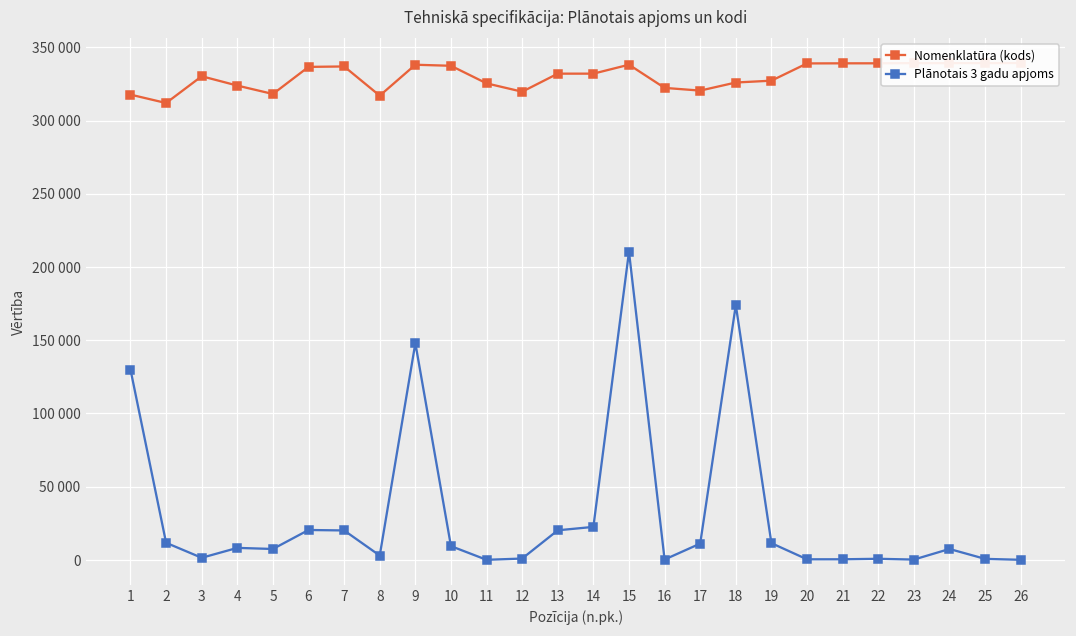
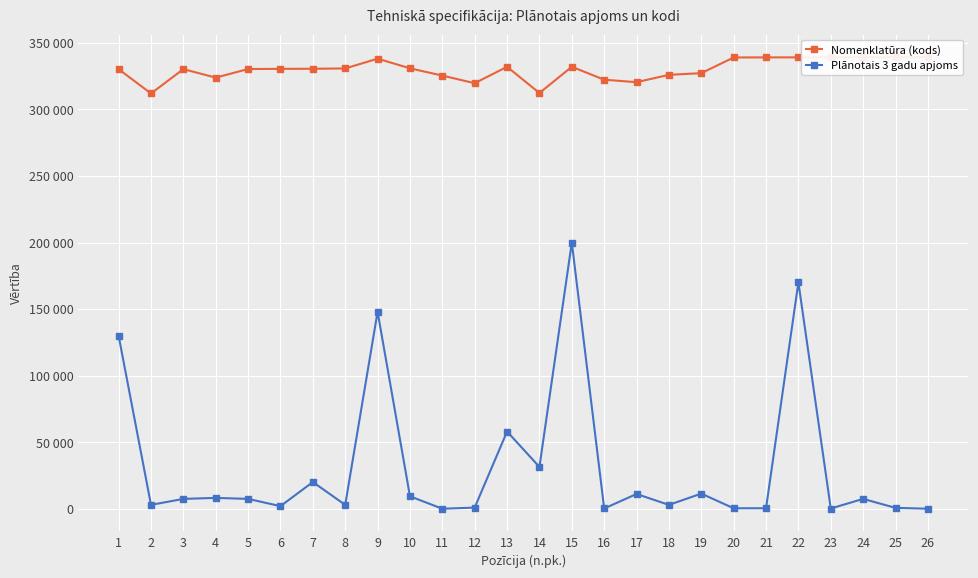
  {
    "Nomenklatūra (kods)": {
-     "1": 318000,
+     "1": 330000,
      "2": 312000,
      "3": 330000,
      "4": 324000,
-     "5": 318000,
-     "6": 337000,
-     "7": 337000,
-     "8": 317000,
+     "5": 330000,
+     "6": 330000,
+     "7": 331000,
+     "8": 331000,
      "9": 338000,
-     "10": 337000,
+     "10": 331000,
      "11": 325000,
      "12": 320000,
      "13": 332000,
-     "14": 332000,
-     "15": 338000,
+     "14": 312000,
+     "15": 332000,
      "16": 322000,
      "17": 320000,
      "18": 326000,
      "19": 327000,
      "20": 339000,
      "21": 339000,
      "22": 339000
    },
    "Plānotais 3 gadu apjoms": {
      "1": 130000,
-     "2": 12000,
-     "3": 1000,
+     "2": 3000,
+     "3": 8000,
      "4": 8000,
      "5": 8000,
-     "6": 20000,
+     "6": 2000,
      "7": 20000,
      "8": 3000,
      "9": 148000,
      "10": 9000,
      "11": 0,
      "12": 1000,
-     "13": 20000,
-     "14": 23000,
-     "15": 210000,
+     "13": 58000,
+     "14": 32000,
+     "15": 200000,
      "16": 0,
      "17": 11000,
-     "18": 174000,
+     "18": 3000,
      "19": 11000,
      "20": 0,
      "21": 0,
-     "22": 1000,
+     "22": 170000,
      "23": 0,
      "24": 8000,
      "25": 1000,
      "26": 0
    }
  }
